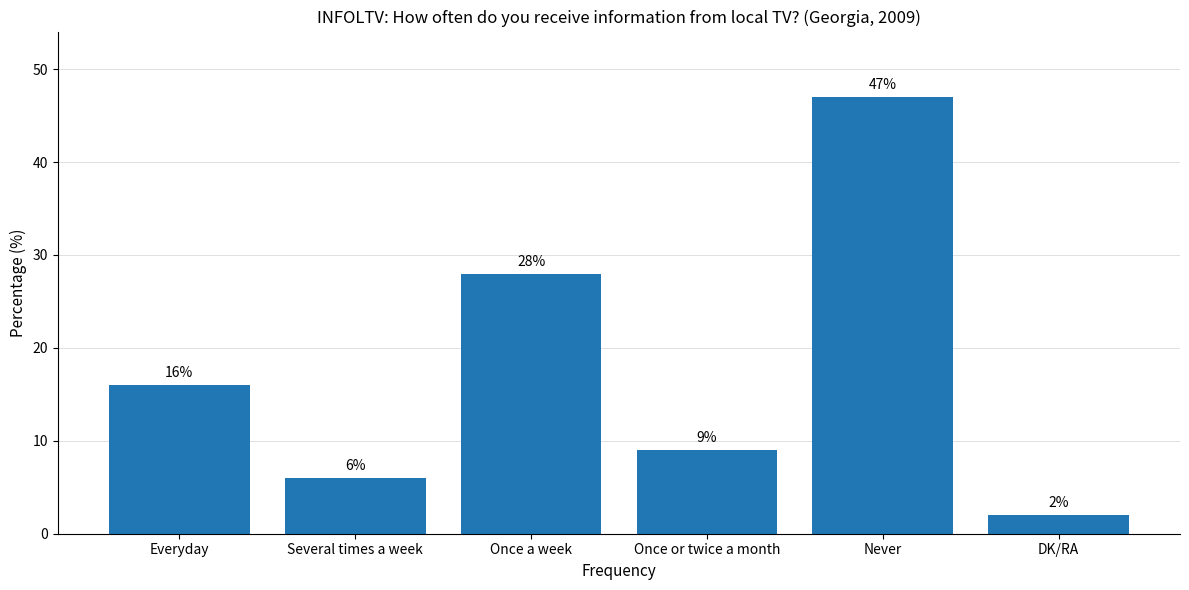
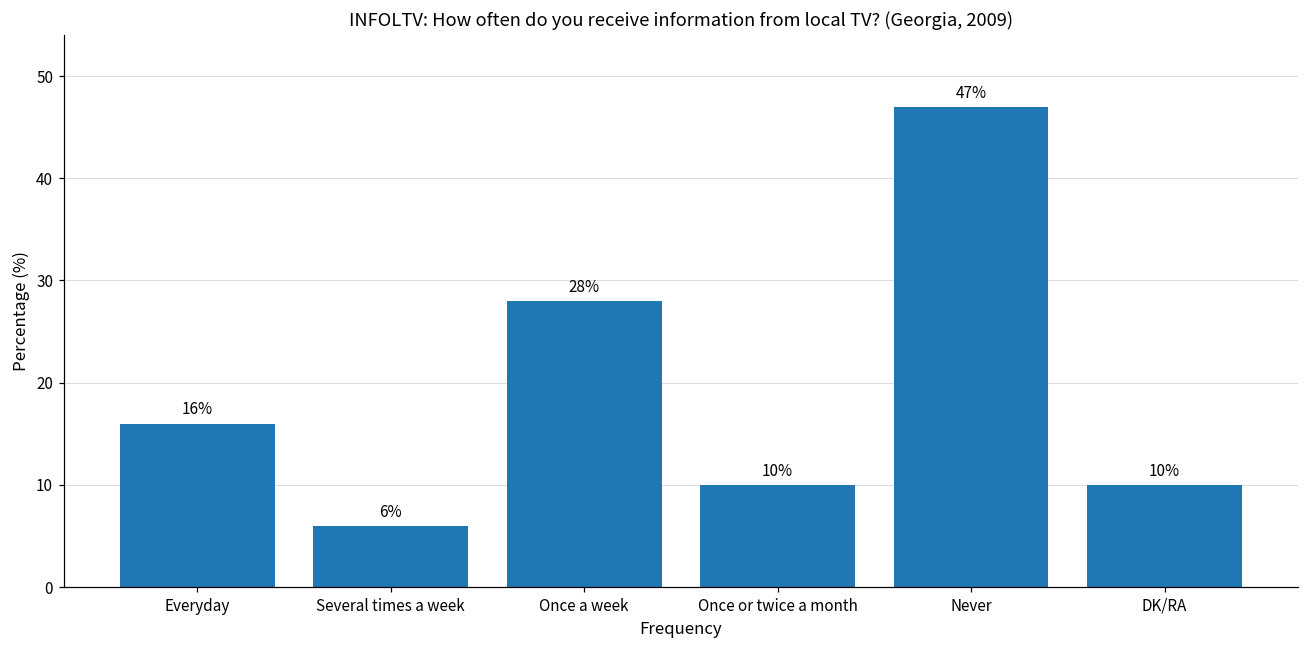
  {
    "Everyday": "16%",
    "Several times a week": "6%",
    "Once a week": "28%",
-   "Once or twice a month": "9%",
+   "Once or twice a month": "10%",
    "Never": "47%",
-   "DK/RA": "2%"
+   "DK/RA": "10%"
  }
